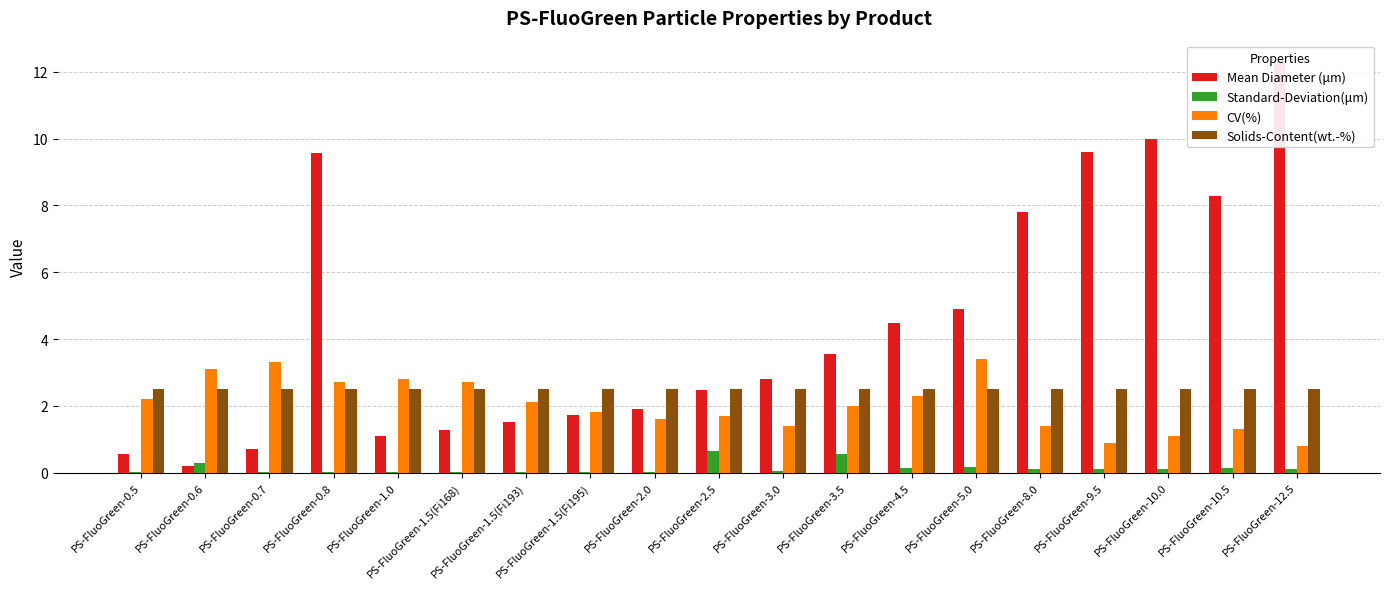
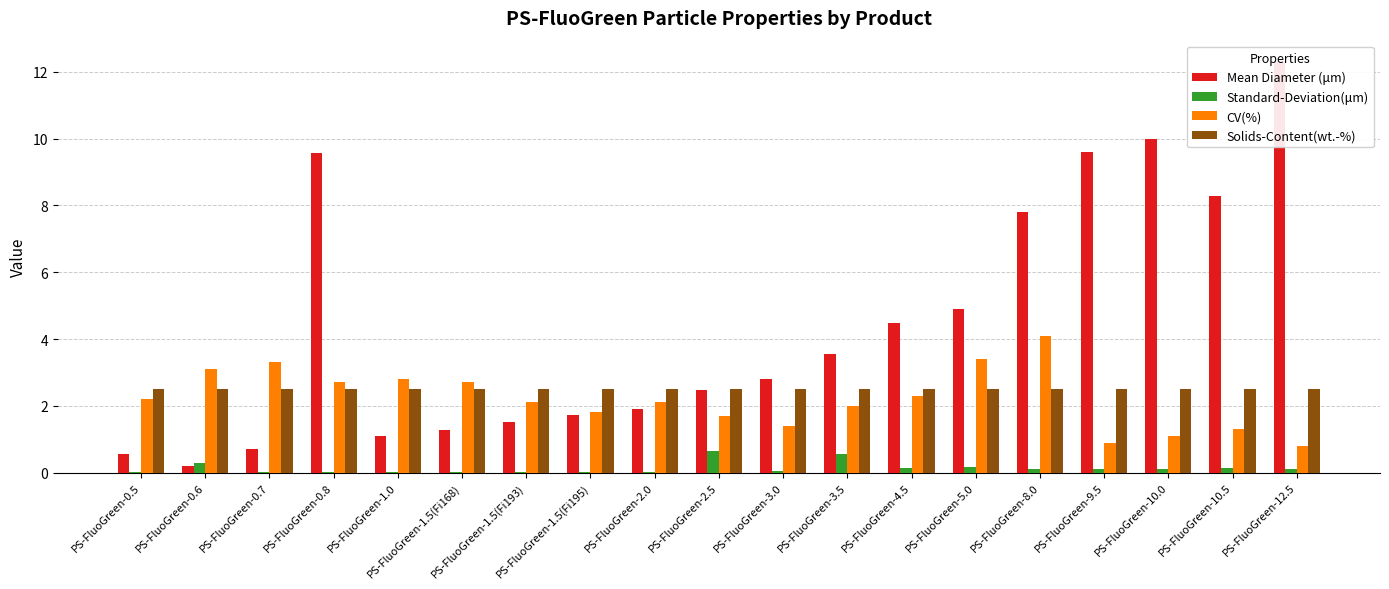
  {
    "Mean Diameter (μm)": {
      "PS-FluoGreen-0.5": 0.6,
      "PS-FluoGreen-0.6": 0.2,
      "PS-FluoGreen-0.7": 0.7,
      "PS-FluoGreen-0.8": 9.6,
      "PS-FluoGreen-1.0": 1.1,
      "PS-FluoGreen-1.5(Fi168)": 1.3,
      "PS-FluoGreen-1.5(Fi193)": 1.5,
      "PS-FluoGreen-1.5(Fi195)": 1.7,
      "PS-FluoGreen-2.0": 1.9,
      "PS-FluoGreen-2.5": 2.5,
      "PS-FluoGreen-3.0": 2.8,
      "PS-FluoGreen-3.5": 3.5,
      "PS-FluoGreen-4.5": 4.5,
      "PS-FluoGreen-5.0": 4.9,
      "PS-FluoGreen-8.0": 7.8,
      "PS-FluoGreen-9.5": 9.6,
      "PS-FluoGreen-10.0": 10.0,
      "PS-FluoGreen-10.5": 8.3
    },
    "Standard-Deviation(μm)": {
      "PS-FluoGreen-0.6": 0.3,
      "PS-FluoGreen-2.5": 0.6,
      "PS-FluoGreen-3.5": 0.6,
      "PS-FluoGreen-4.5": 0.1,
      "PS-FluoGreen-5.0": 0.2,
      "PS-FluoGreen-8.0": 0.1,
      "PS-FluoGreen-9.5": 0.1,
      "PS-FluoGreen-10.0": 0.1,
      "PS-FluoGreen-10.5": 0.1,
      "PS-FluoGreen-12.5": 0.1
    },
    "CV(%)": {
      "PS-FluoGreen-0.5": 2.2,
      "PS-FluoGreen-0.6": 3.1,
      "PS-FluoGreen-0.7": 3.3,
      "PS-FluoGreen-0.8": 2.7,
      "PS-FluoGreen-1.0": 2.8,
      "PS-FluoGreen-1.5(Fi168)": 2.7,
      "PS-FluoGreen-1.5(Fi193)": 2.1,
      "PS-FluoGreen-1.5(Fi195)": 1.8,
-     "PS-FluoGreen-2.0": 1.6,
+     "PS-FluoGreen-2.0": 2.1,
      "PS-FluoGreen-2.5": 1.7,
      "PS-FluoGreen-3.0": 1.4,
      "PS-FluoGreen-3.5": 2.0,
      "PS-FluoGreen-4.5": 2.3,
      "PS-FluoGreen-5.0": 3.4,
-     "PS-FluoGreen-8.0": 1.4,
+     "PS-FluoGreen-8.0": 4.1,
      "PS-FluoGreen-9.5": 0.9,
      "PS-FluoGreen-10.0": 1.1,
      "PS-FluoGreen-10.5": 1.3,
      "PS-FluoGreen-12.5": 0.8
    },
    "Solids-Content(wt.-%)": {
      "PS-FluoGreen-0.5": 2.5,
      "PS-FluoGreen-0.6": 2.5,
      "PS-FluoGreen-0.7": 2.5,
      "PS-FluoGreen-0.8": 2.5,
      "PS-FluoGreen-1.0": 2.5,
      "PS-FluoGreen-1.5(Fi168)": 2.5,
      "PS-FluoGreen-1.5(Fi193)": 2.5,
      "PS-FluoGreen-1.5(Fi195)": 2.5,
      "PS-FluoGreen-2.0": 2.5,
      "PS-FluoGreen-2.5": 2.5,
      "PS-FluoGreen-3.0": 2.5,
      "PS-FluoGreen-3.5": 2.5,
      "PS-FluoGreen-4.5": 2.5,
      "PS-FluoGreen-5.0": 2.5,
      "PS-FluoGreen-8.0": 2.5,
      "PS-FluoGreen-9.5": 2.5,
      "PS-FluoGreen-10.0": 2.5,
      "PS-FluoGreen-10.5": 2.5,
      "PS-FluoGreen-12.5": 2.5
    }
  }
